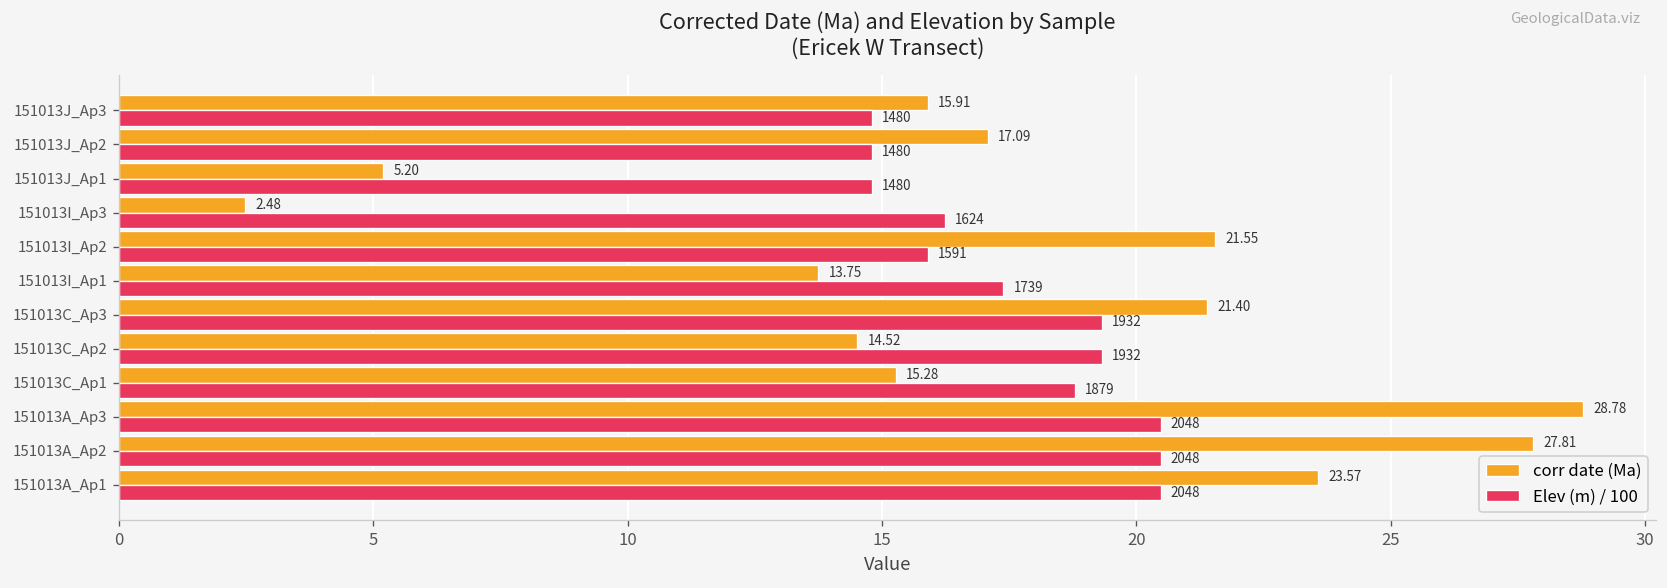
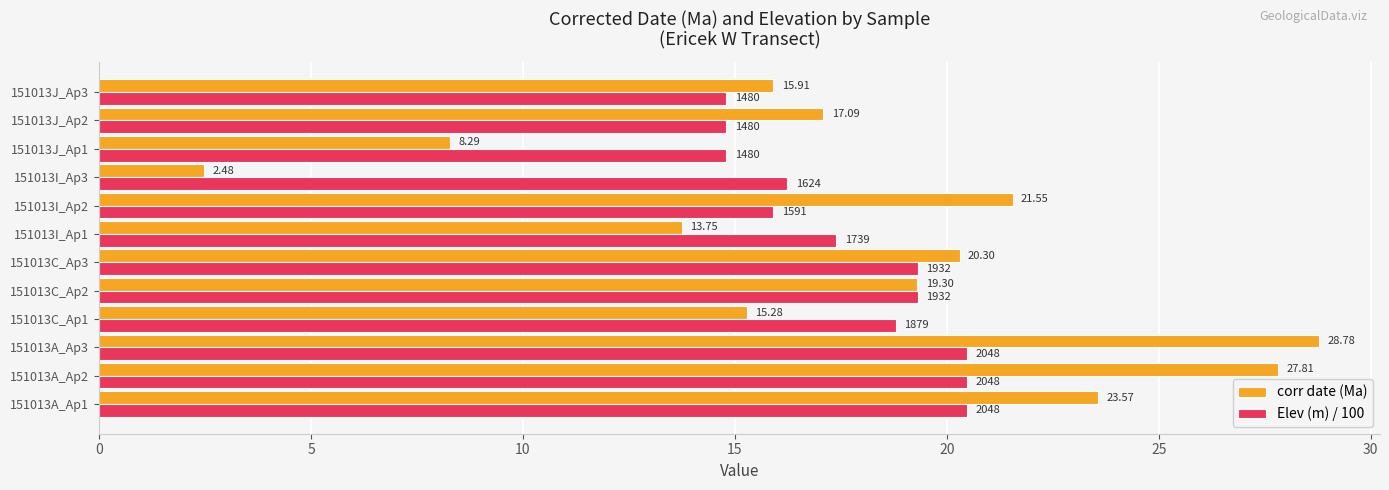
  {
    "corr date (Ma)": {
      "151013J_Ap3": 15.91,
      "151013J_Ap2": 17.09,
-     "151013J_Ap1": 5.20,
+     "151013J_Ap1": 8.29,
      "151013I_Ap3": 2.48,
      "151013I_Ap2": 21.55,
      "151013I_Ap1": 13.75,
-     "151013C_Ap3": 21.40,
-     "151013C_Ap2": 14.52,
+     "151013C_Ap3": 20.30,
+     "151013C_Ap2": 19.30,
      "151013C_Ap1": 15.28,
      "151013A_Ap3": 28.78,
      "151013A_Ap2": 27.81,
      "151013A_Ap1": 23.57
    }
  }
